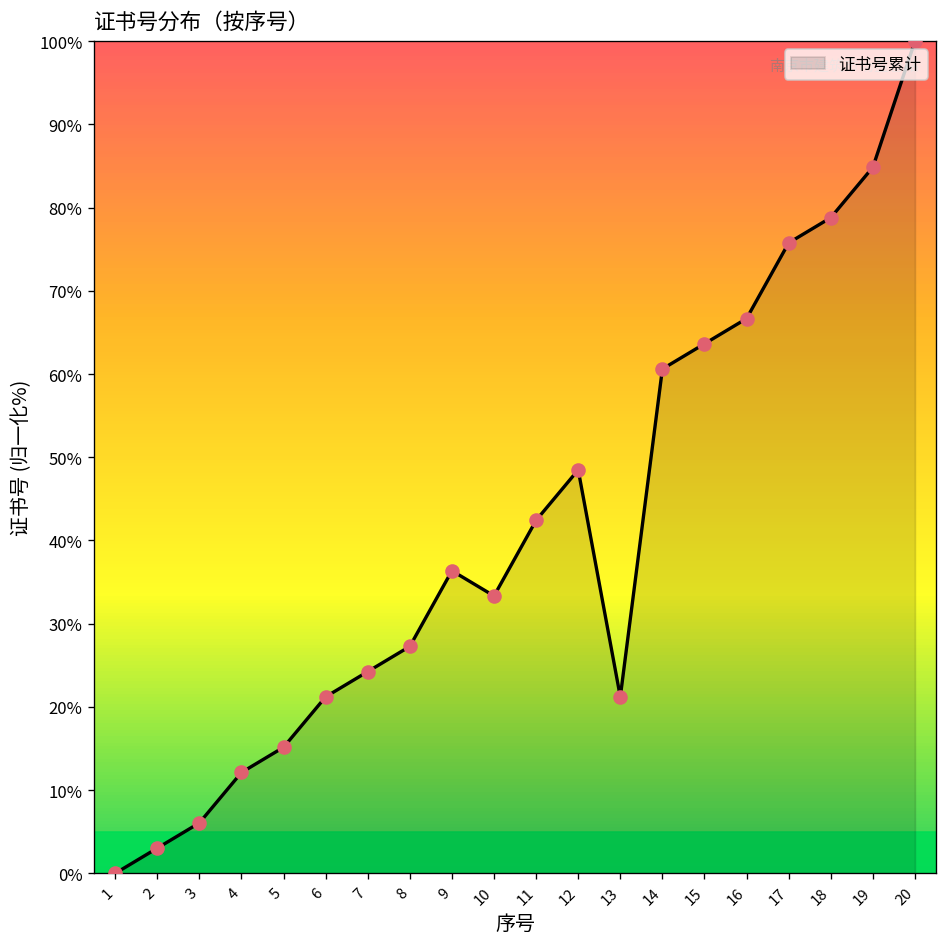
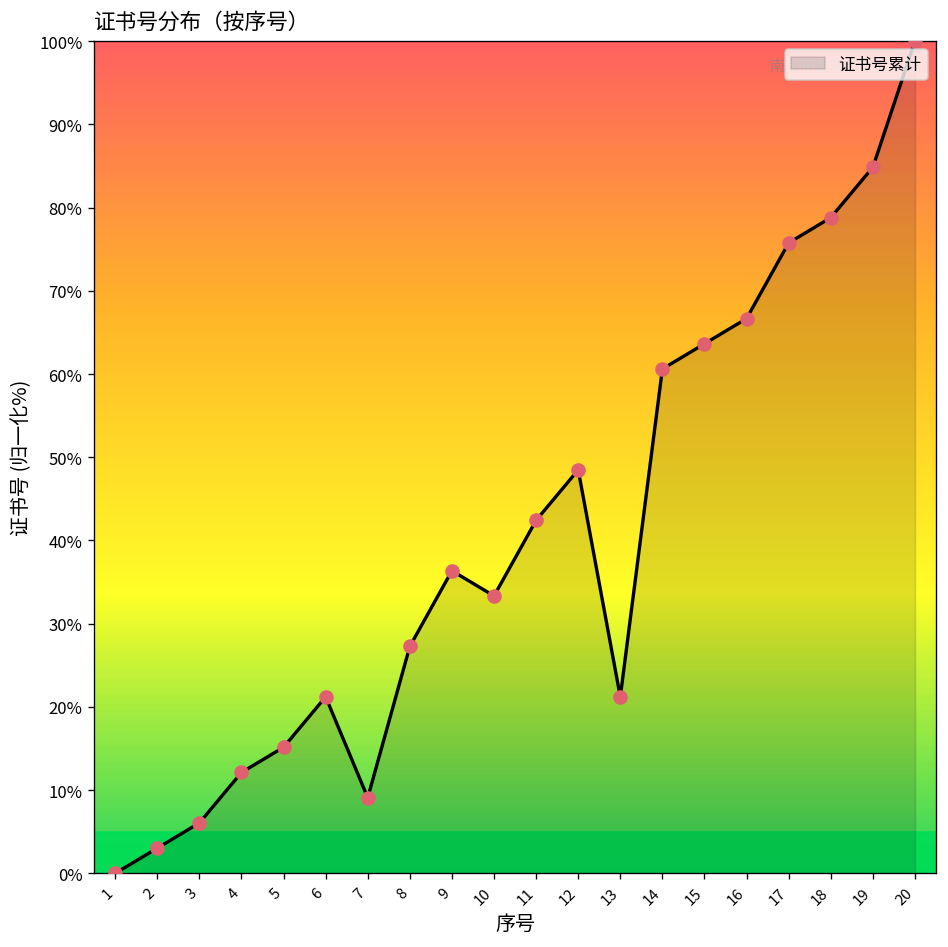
  {
    "3": "6%",
    "4": "12%",
    "5": "15%",
    "6": "21%",
-   "7": "24%",
+   "7": "9%",
    "8": "27%",
    "9": "36%",
    "10": "33%",
    "11": "42%",
    "12": "48%",
    "13": "21%",
    "14": "61%",
    "15": "64%",
    "16": "67%",
    "17": "76%",
    "18": "79%",
    "19": "85%",
    "20": "100%"
  }
